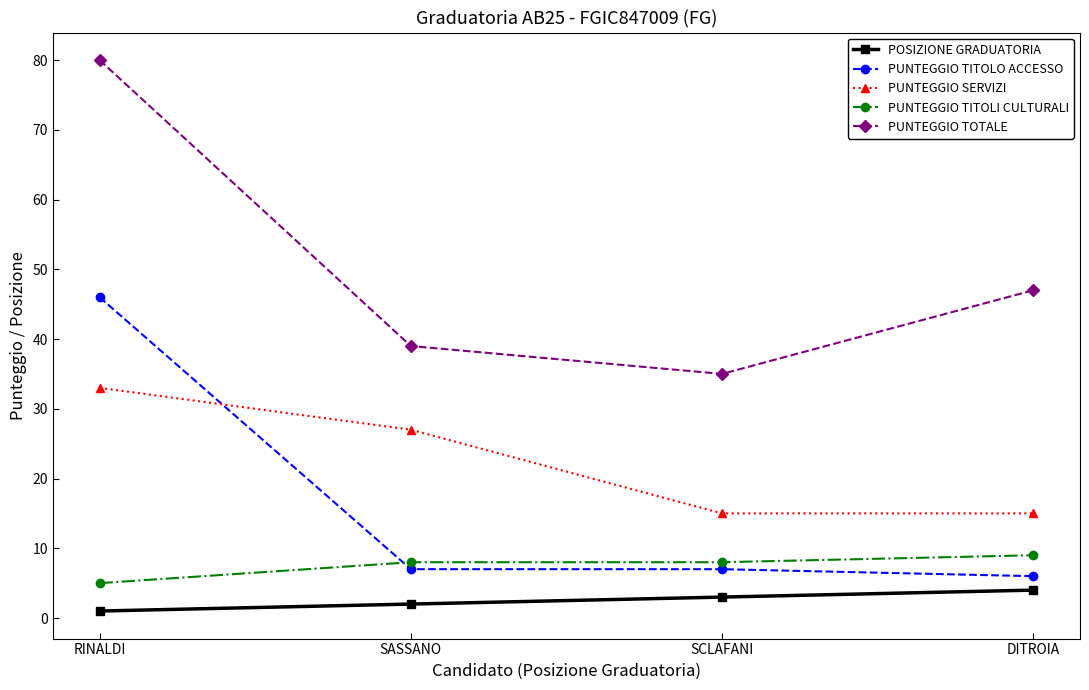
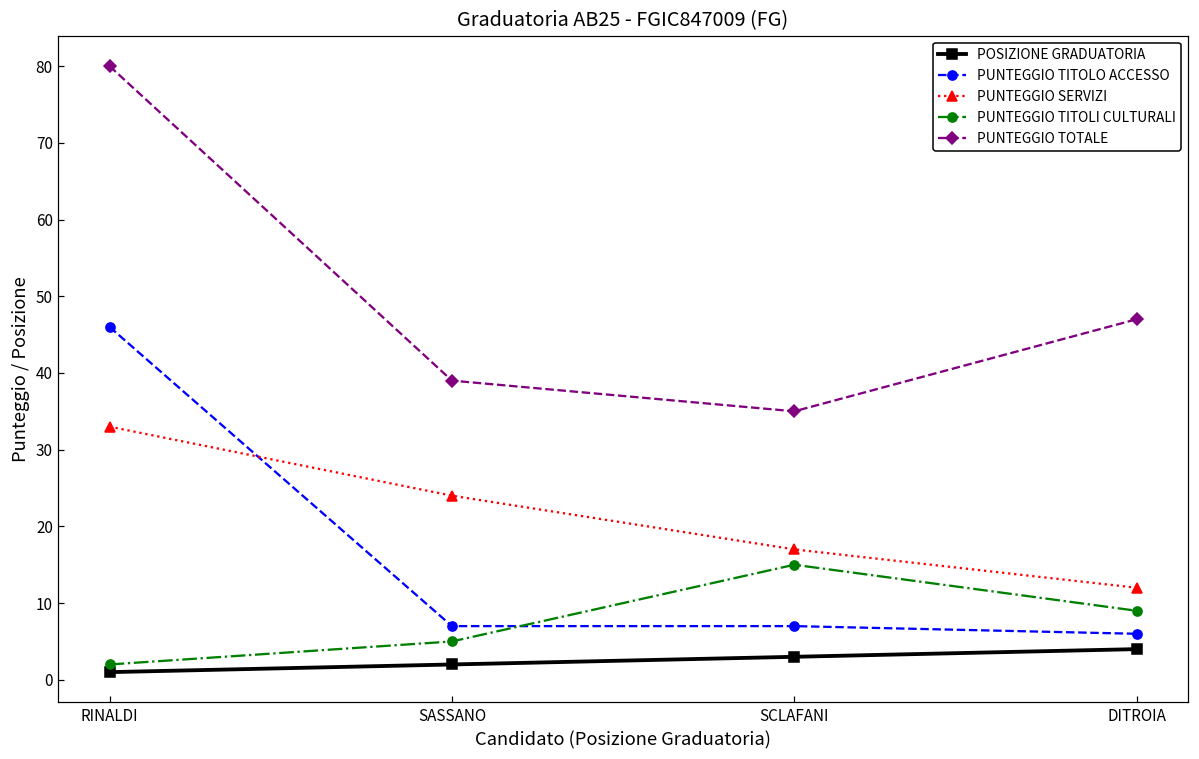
  {
    "POSIZIONE GRADUATORIA": {
      "RINALDI": 1,
      "SASSANO": 2,
      "SCLAFANI": 3,
      "DITROIA": 4
    },
    "PUNTEGGIO TITOLO ACCESSO": {
      "RINALDI": 46,
      "SASSANO": 7,
      "SCLAFANI": 7,
      "DITROIA": 6
    },
    "PUNTEGGIO SERVIZI": {
      "RINALDI": 33,
-     "SASSANO": 27,
-     "SCLAFANI": 15,
-     "DITROIA": 15
+     "SASSANO": 24,
+     "SCLAFANI": 17,
+     "DITROIA": 12
    },
    "PUNTEGGIO TITOLI CULTURALI": {
-     "RINALDI": 5,
-     "SASSANO": 8,
-     "SCLAFANI": 8,
+     "RINALDI": 2,
+     "SASSANO": 5,
+     "SCLAFANI": 15,
      "DITROIA": 9
    },
    "PUNTEGGIO TOTALE": {
      "RINALDI": 80,
      "SASSANO": 39,
      "SCLAFANI": 35,
      "DITROIA": 47
    }
  }
